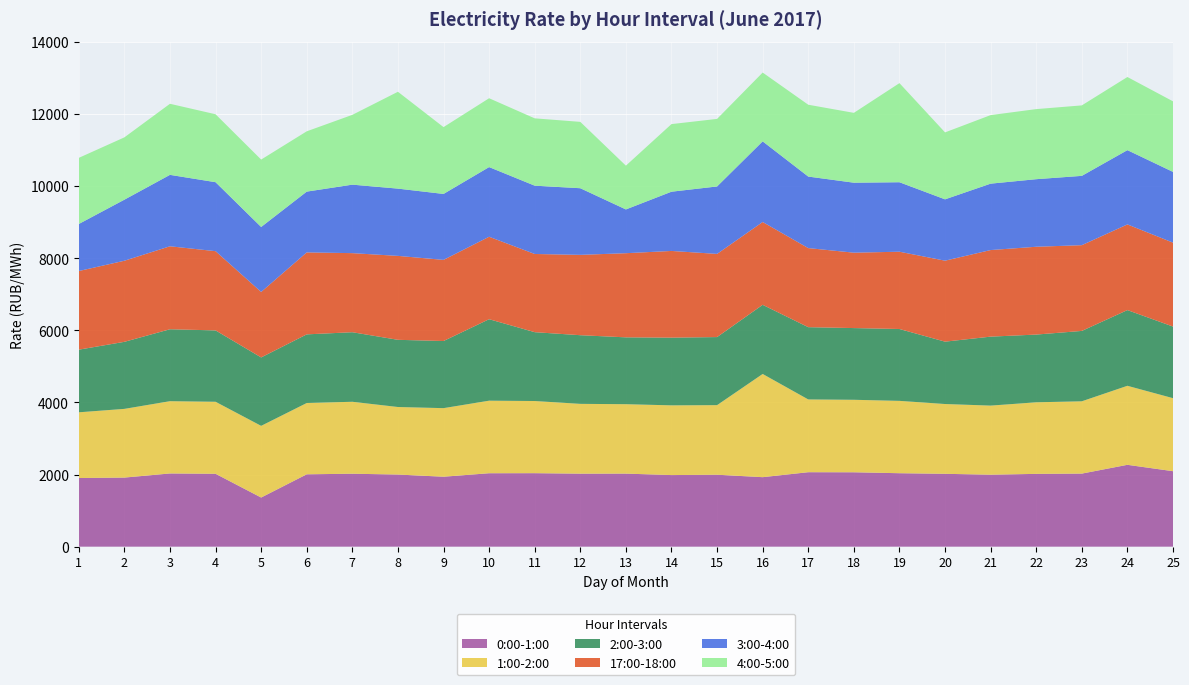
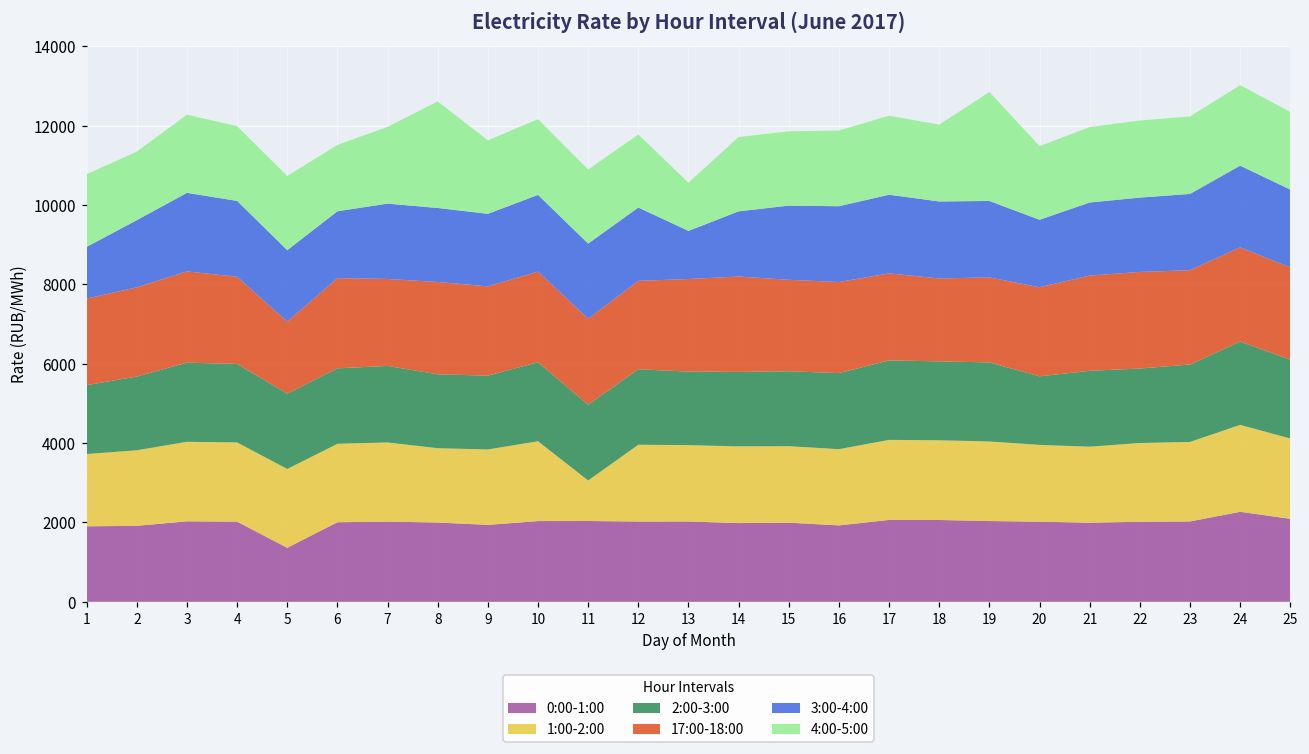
  {
    "0:00-1:00": {
      "1": 1900,
      "2": 1900,
      "3": 2000,
      "4": 2000,
      "5": 1400,
      "6": 2000,
      "7": 2000,
      "8": 2000,
      "9": 1900,
      "10": 2000,
      "11": 2000,
      "12": 2000,
      "13": 2000,
      "14": 2000,
      "15": 2000,
      "16": 1900,
      "17": 2100,
      "18": 2100,
      "19": 2000,
      "20": 2000,
      "21": 2000,
      "22": 2000,
      "23": 2000,
      "24": 2300,
      "25": 2100
    },
    "1:00-2:00": {
      "1": 1800,
      "2": 1900,
      "3": 2000,
      "4": 2000,
      "5": 2000,
      "6": 2000,
      "7": 2000,
      "8": 1900,
      "9": 1900,
      "10": 2000,
-     "11": 2000,
+     "11": 1000,
      "12": 1900,
      "13": 1900,
      "14": 1900,
      "15": 1900,
-     "16": 2900,
+     "16": 1900,
      "17": 2000,
      "18": 2000,
      "19": 2000,
      "20": 1900,
      "21": 1900,
      "22": 2000,
      "23": 2000,
      "24": 2200,
      "25": 2000
    },
    "2:00-3:00": {
      "1": 1700,
      "2": 1900,
      "3": 2000,
      "4": 2000,
      "5": 1900,
      "6": 1900,
      "7": 1900,
      "8": 1900,
      "9": 1900,
-     "10": 2300,
+     "10": 2000,
      "11": 1900,
      "12": 1900,
      "13": 1900,
      "14": 1900,
      "15": 1900,
      "16": 1900,
      "17": 2000,
      "18": 2000,
      "19": 2000,
      "20": 1700,
      "21": 1900,
      "22": 1900,
      "23": 2000,
      "24": 2100,
      "25": 2000
    },
    "17:00-18:00": {
      "1": 2200,
      "2": 2200,
      "3": 2300,
      "4": 2200,
      "5": 1800,
      "6": 2300,
      "7": 2200,
      "8": 2300,
      "9": 2200,
      "10": 2300,
      "11": 2200,
      "12": 2200,
      "13": 2300,
      "14": 2400,
      "15": 2300,
      "16": 2300,
      "17": 2200,
      "18": 2100,
      "19": 2100,
      "20": 2200,
      "21": 2400,
      "22": 2400,
      "23": 2400,
      "24": 2400,
      "25": 2300
    },
    "3:00-4:00": {
      "1": 1300,
      "2": 1700,
      "3": 2000,
      "4": 1900,
      "5": 1800,
      "6": 1700,
      "7": 1900,
      "8": 1900,
      "9": 1800,
      "10": 1900,
      "11": 1900,
      "12": 1800,
      "13": 1200,
      "14": 1600,
      "15": 1900,
-     "16": 2200,
+     "16": 1900,
      "17": 2000,
      "18": 1900,
      "19": 1900,
      "20": 1700,
      "21": 1800,
      "22": 1900,
      "23": 1900,
      "24": 2100,
      "25": 2000
    },
    "4:00-5:00": {
      "1": 1800,
      "2": 1700,
      "3": 2000,
      "4": 1900,
      "5": 1900,
      "6": 1700,
      "7": 1900,
      "8": 2700,
      "9": 1900,
      "10": 1900,
      "11": 1900,
      "12": 1800,
      "13": 1200,
      "14": 1900,
      "15": 1900,
      "16": 1900,
      "17": 2000,
      "18": 1900,
      "19": 2700,
      "20": 1900,
      "21": 1900,
      "22": 1900,
      "23": 2000,
      "24": 2000,
      "25": 2000
    }
  }
